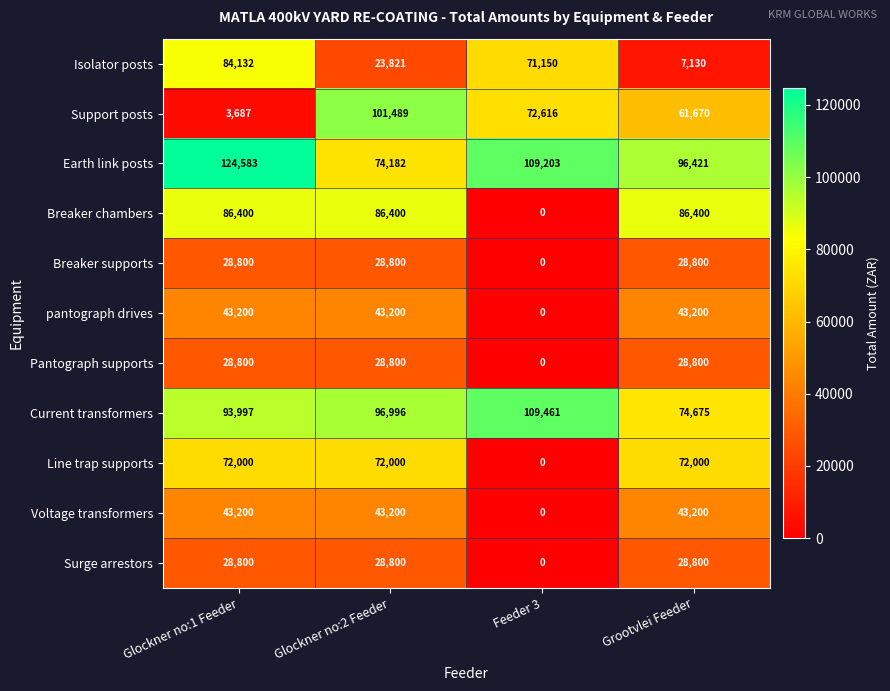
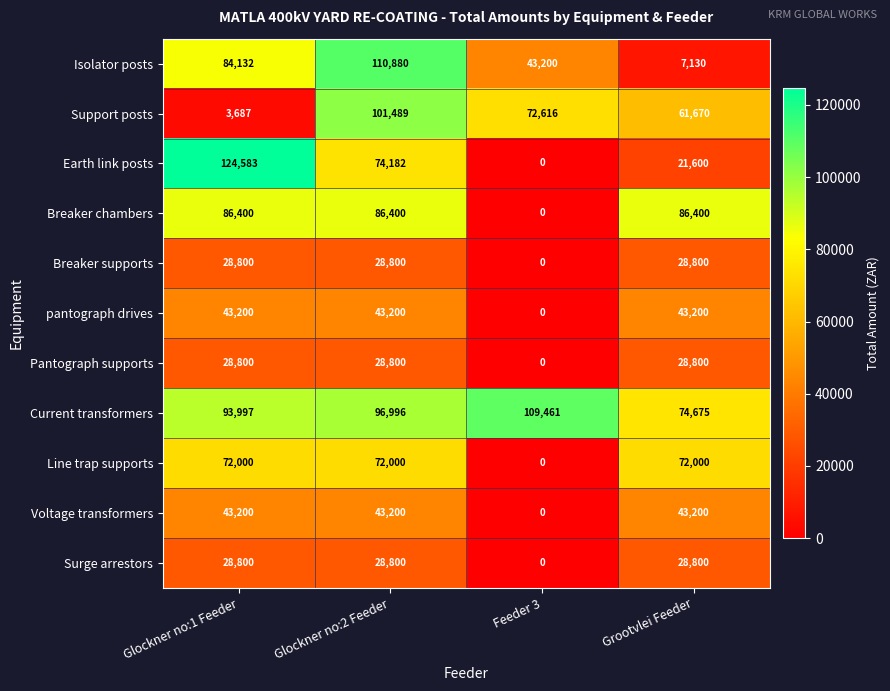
  {
    "Isolator posts": {
      "Glockner no:1 Feeder": "84,132",
-     "Glockner no:2 Feeder": "23,821",
-     "Feeder 3": "71,150",
+     "Glockner no:2 Feeder": "110,880",
+     "Feeder 3": "43,200",
      "Grootvlei Feeder": "7,130"
    },
    "Support posts": {
      "Glockner no:1 Feeder": "3,687",
      "Glockner no:2 Feeder": "101,489",
      "Feeder 3": "72,616",
      "Grootvlei Feeder": "61,670"
    },
    "Earth link posts": {
      "Glockner no:1 Feeder": "124,583",
      "Glockner no:2 Feeder": "74,182",
-     "Feeder 3": "109,203",
-     "Grootvlei Feeder": "96,421"
+     "Feeder 3": "0",
+     "Grootvlei Feeder": "21,600"
    },
    "Breaker chambers": {
      "Glockner no:1 Feeder": "86,400",
      "Glockner no:2 Feeder": "86,400",
      "Feeder 3": "0",
      "Grootvlei Feeder": "86,400"
    },
    "Breaker supports": {
      "Glockner no:1 Feeder": "28,800",
      "Glockner no:2 Feeder": "28,800",
      "Feeder 3": "0",
      "Grootvlei Feeder": "28,800"
    },
    "pantograph drives": {
      "Glockner no:1 Feeder": "43,200",
      "Glockner no:2 Feeder": "43,200",
      "Feeder 3": "0",
      "Grootvlei Feeder": "43,200"
    },
    "Pantograph supports": {
      "Glockner no:1 Feeder": "28,800",
      "Glockner no:2 Feeder": "28,800",
      "Feeder 3": "0",
      "Grootvlei Feeder": "28,800"
    },
    "Current transformers": {
      "Glockner no:1 Feeder": "93,997",
      "Glockner no:2 Feeder": "96,996",
      "Feeder 3": "109,461",
      "Grootvlei Feeder": "74,675"
    },
    "Line trap supports": {
      "Glockner no:1 Feeder": "72,000",
      "Glockner no:2 Feeder": "72,000",
      "Feeder 3": "0",
      "Grootvlei Feeder": "72,000"
    },
    "Voltage transformers": {
      "Glockner no:1 Feeder": "43,200",
      "Glockner no:2 Feeder": "43,200",
      "Feeder 3": "0",
      "Grootvlei Feeder": "43,200"
    },
    "Surge arrestors": {
      "Glockner no:1 Feeder": "28,800",
      "Glockner no:2 Feeder": "28,800",
      "Feeder 3": "0",
      "Grootvlei Feeder": "28,800"
    }
  }
